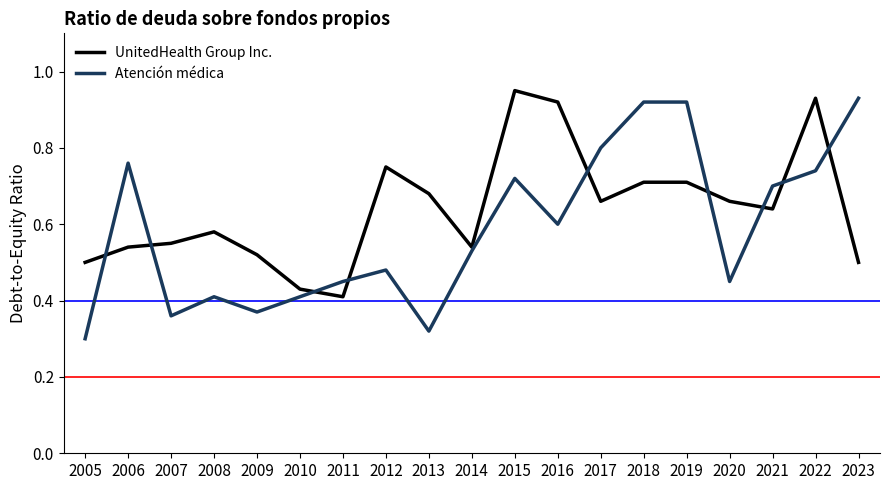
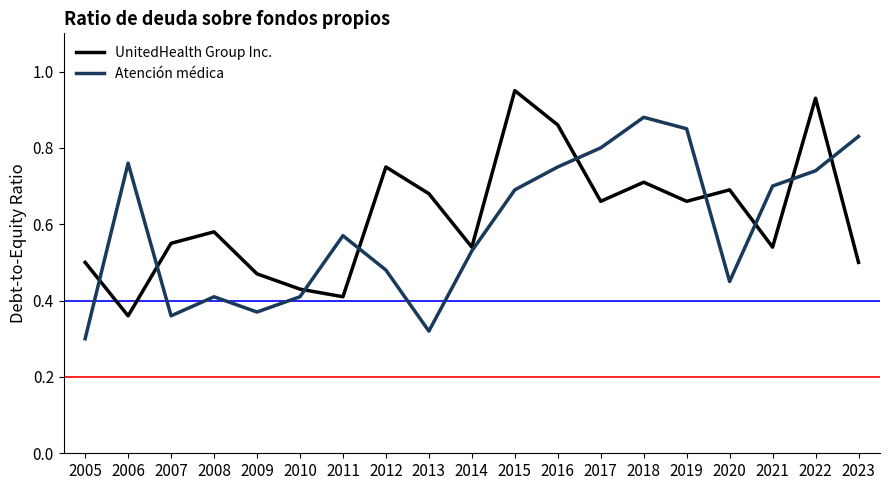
  {
    "UnitedHealth Group Inc.": {
      "2005": 0.50,
-     "2006": 0.54,
+     "2006": 0.36,
      "2007": 0.55,
      "2008": 0.58,
-     "2009": 0.52,
+     "2009": 0.47,
      "2010": 0.43,
      "2011": 0.41,
      "2012": 0.75,
      "2013": 0.68,
      "2014": 0.54,
      "2015": 0.95,
-     "2016": 0.92,
+     "2016": 0.86,
      "2017": 0.66,
      "2018": 0.71,
-     "2019": 0.71,
-     "2020": 0.66,
-     "2021": 0.64,
+     "2019": 0.66,
+     "2020": 0.69,
+     "2021": 0.54,
      "2022": 0.93,
      "2023": 0.50
    },
    "Atención médica": {
      "2005": 0.30,
      "2006": 0.76,
      "2007": 0.36,
      "2008": 0.41,
      "2009": 0.37,
      "2010": 0.41,
-     "2011": 0.45,
+     "2011": 0.57,
      "2012": 0.48,
      "2013": 0.32,
      "2014": 0.53,
-     "2015": 0.72,
-     "2016": 0.60,
+     "2015": 0.69,
+     "2016": 0.75,
      "2017": 0.80,
-     "2018": 0.92,
-     "2019": 0.92,
+     "2018": 0.88,
+     "2019": 0.85,
      "2020": 0.45,
      "2021": 0.70,
      "2022": 0.74,
-     "2023": 0.93
+     "2023": 0.83
    }
  }
